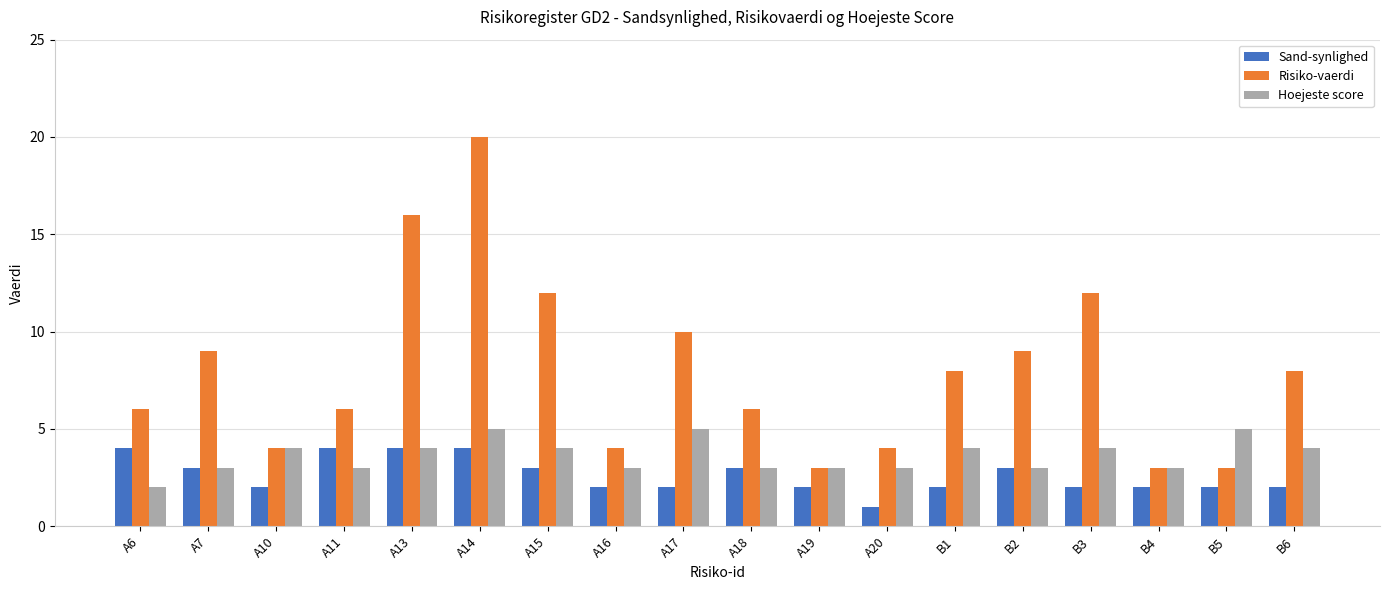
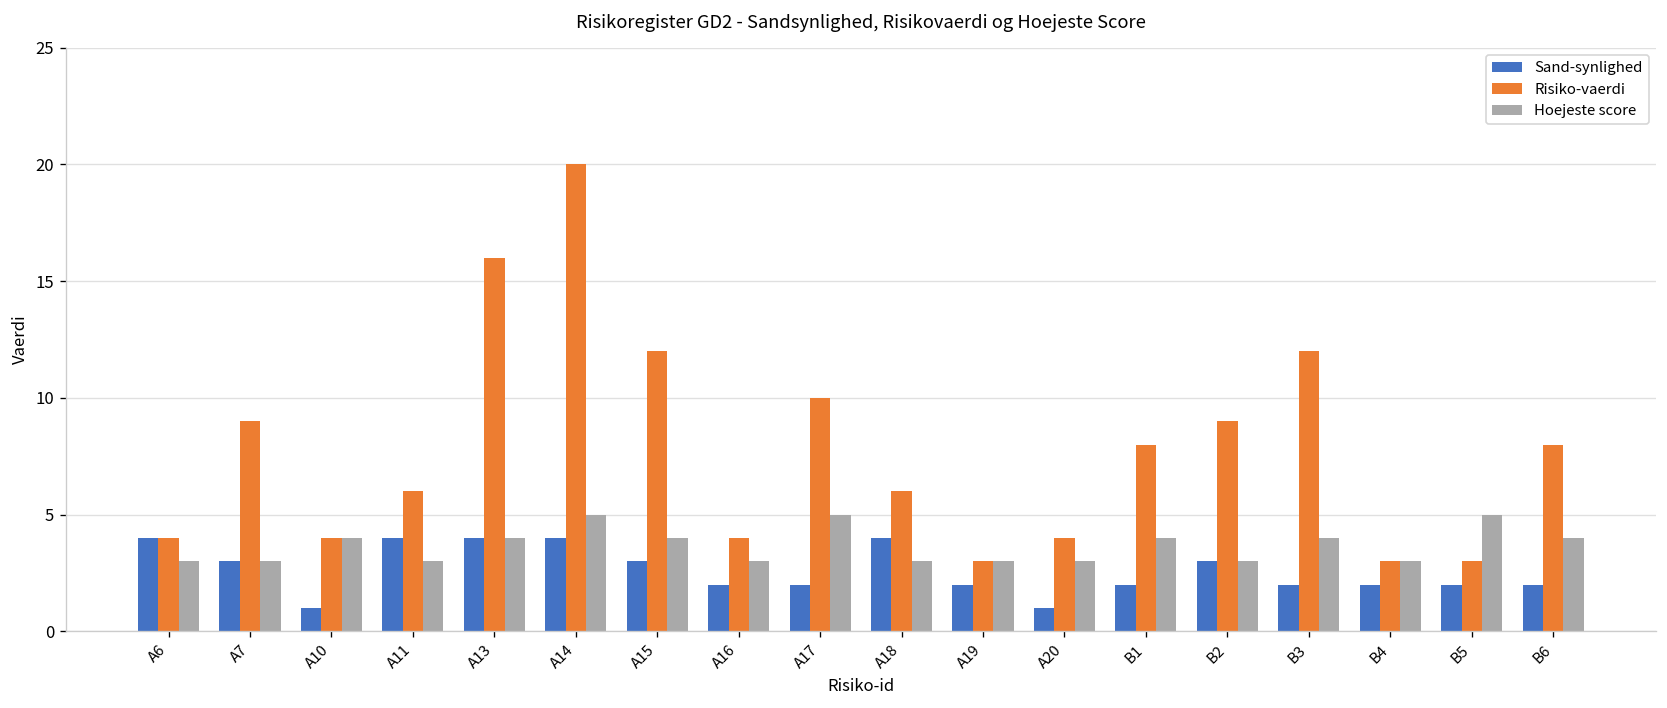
  {
    "Sand-synlighed": {
      "A6": 4,
      "A7": 3,
-     "A10": 2,
+     "A10": 1,
      "A11": 4,
      "A13": 4,
      "A14": 4,
      "A15": 3,
      "A16": 2,
      "A17": 2,
-     "A18": 3,
+     "A18": 4,
      "A19": 2,
      "A20": 1,
      "B1": 2,
      "B2": 3,
      "B3": 2,
      "B4": 2,
      "B5": 2,
      "B6": 2
    },
    "Risiko-vaerdi": {
-     "A6": 6,
+     "A6": 4,
      "A7": 9,
      "A10": 4,
      "A11": 6,
      "A13": 16,
      "A14": 20,
      "A15": 12,
      "A16": 4,
      "A17": 10,
      "A18": 6,
      "A19": 3,
      "A20": 4,
      "B1": 8,
      "B2": 9,
      "B3": 12,
      "B4": 3,
      "B5": 3,
      "B6": 8
    },
    "Hoejeste score": {
-     "A6": 2,
+     "A6": 3,
      "A7": 3,
      "A10": 4,
      "A11": 3,
      "A13": 4,
      "A14": 5,
      "A15": 4,
      "A16": 3,
      "A17": 5,
      "A18": 3,
      "A19": 3,
      "A20": 3,
      "B1": 4,
      "B2": 3,
      "B3": 4,
      "B4": 3,
      "B5": 5,
      "B6": 4
    }
  }
